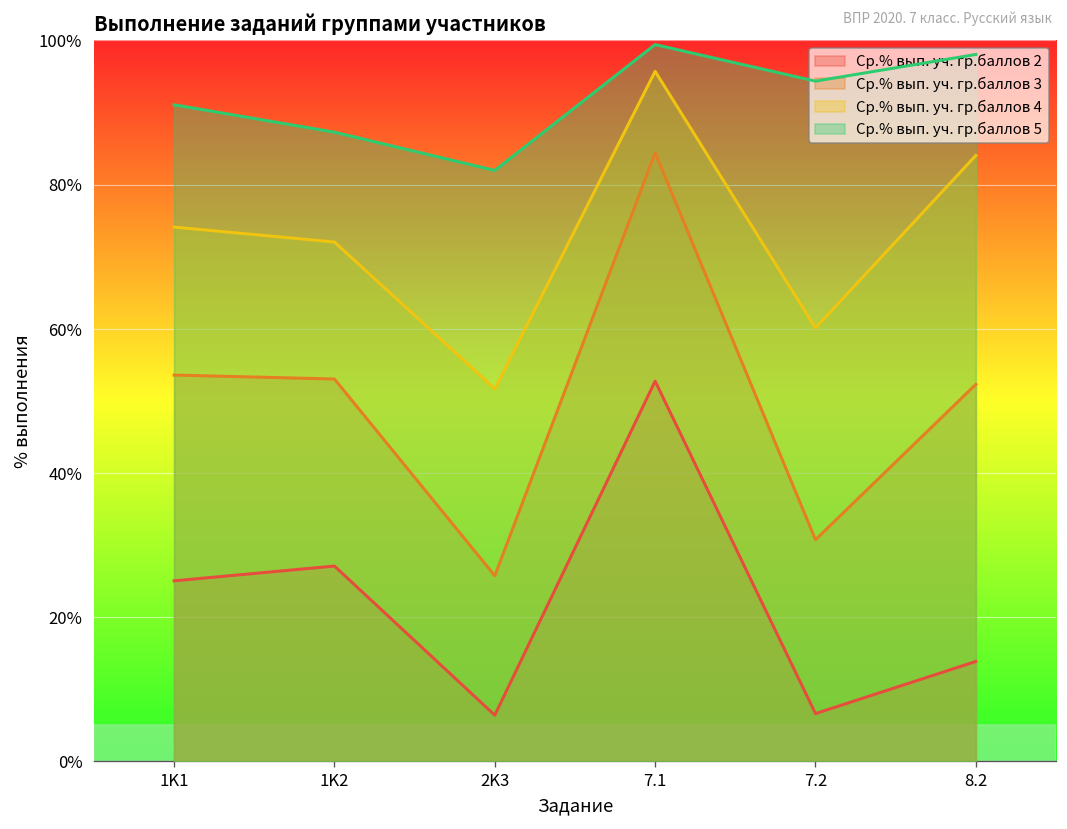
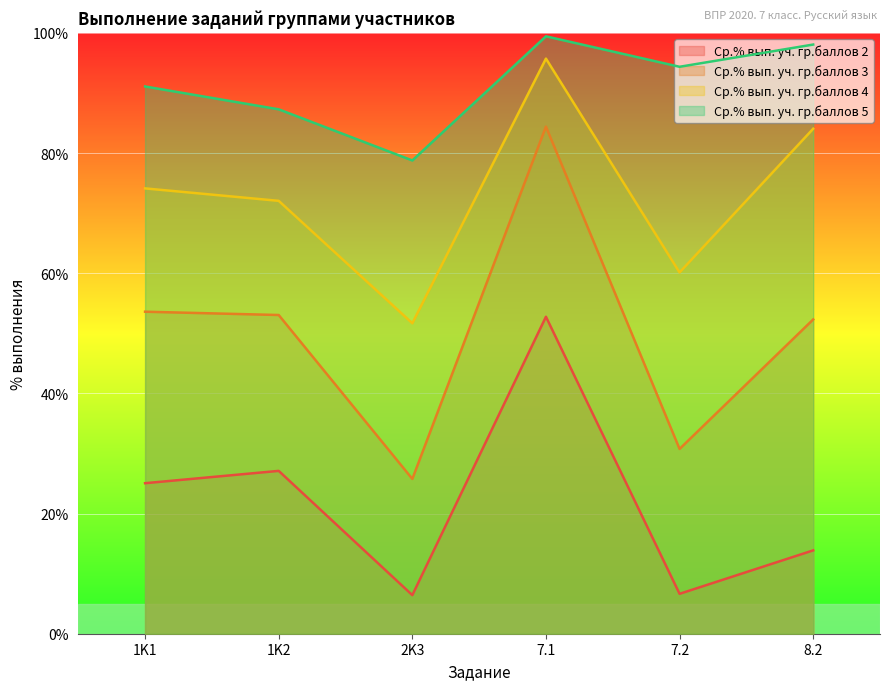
  {
    "Ср.% вып. уч. гр.баллов 5": {
      "1K1": "91%",
      "1K2": "87%",
-     "2K3": "82%",
+     "2K3": "79%",
      "7.1": "99%"
    }
  }
